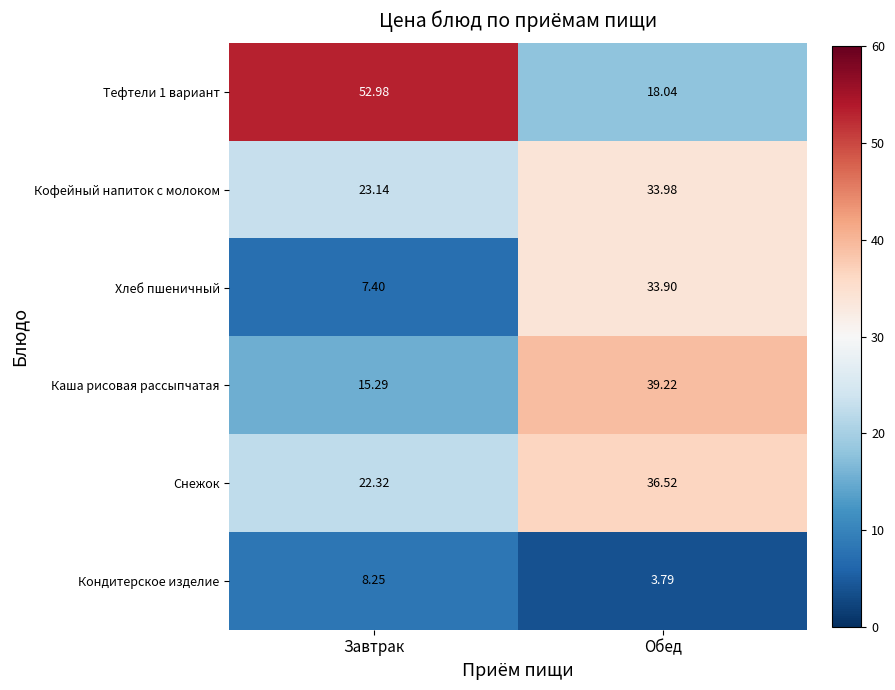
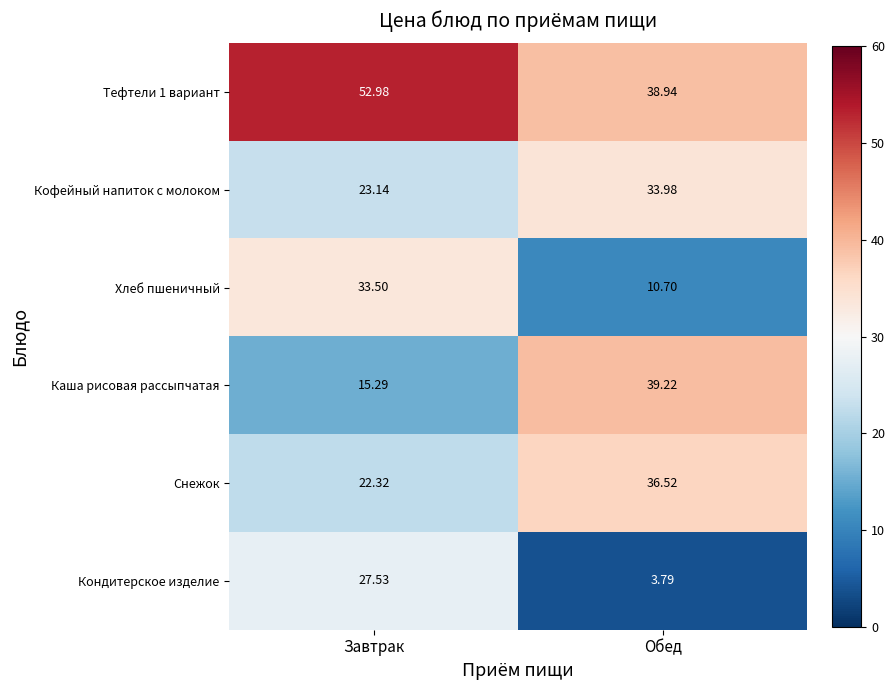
  {
    "Тефтели 1 вариант": {
      "Завтрак": 52.98,
-     "Обед": 18.04
+     "Обед": 38.94
    },
    "Кофейный напиток с молоком": {
      "Завтрак": 23.14,
      "Обед": 33.98
    },
    "Хлеб пшеничный": {
-     "Завтрак": 7.40,
-     "Обед": 33.90
+     "Завтрак": 33.50,
+     "Обед": 10.70
    },
    "Каша рисовая рассыпчатая": {
      "Завтрак": 15.29,
      "Обед": 39.22
    },
    "Снежок": {
      "Завтрак": 22.32,
      "Обед": 36.52
    },
    "Кондитерское изделие": {
-     "Завтрак": 8.25,
+     "Завтрак": 27.53,
      "Обед": 3.79
    }
  }
